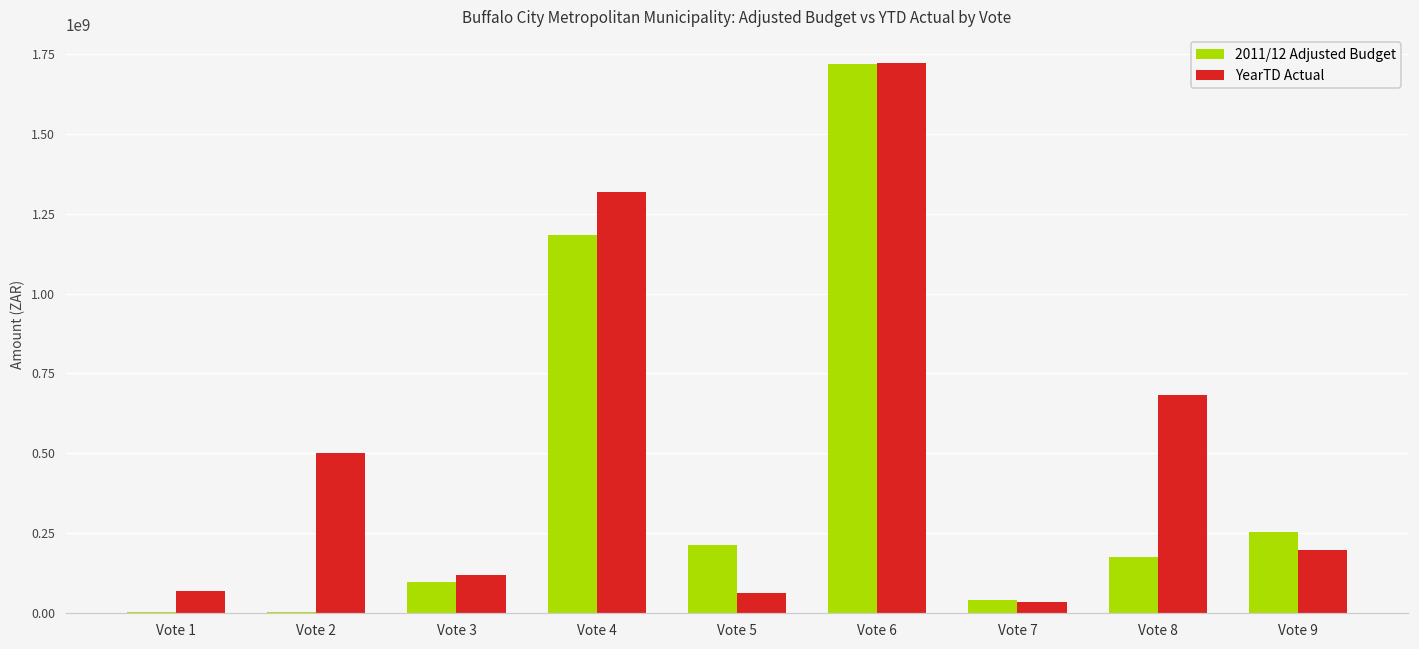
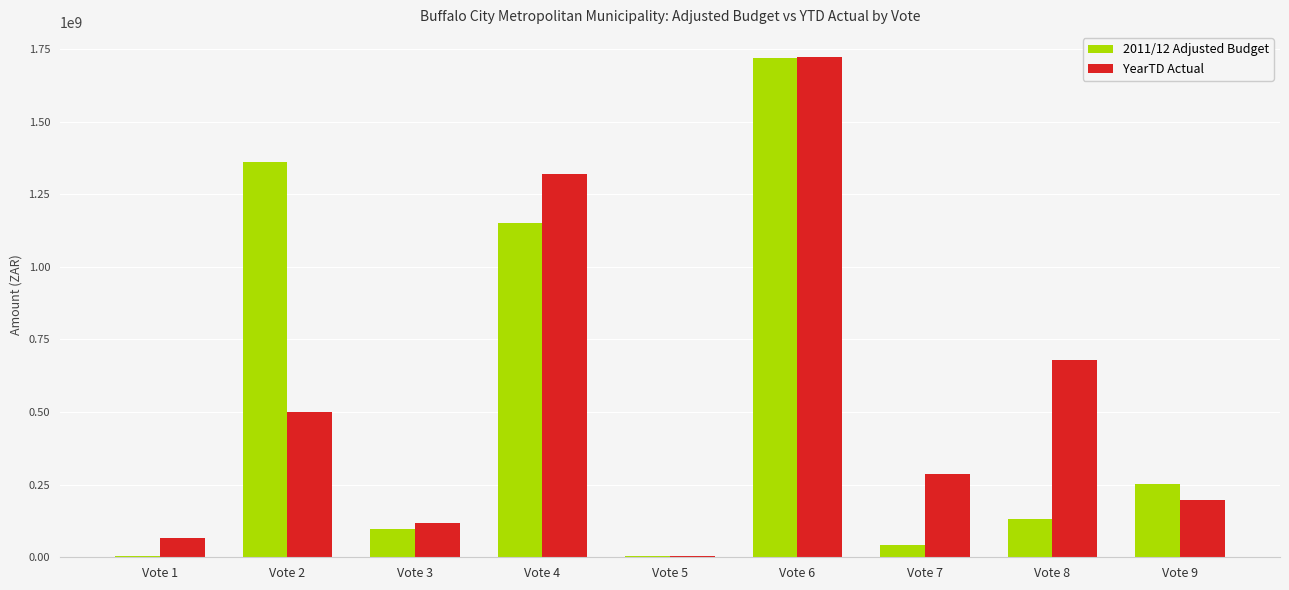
  {
    "2011/12 Adjusted Budget": {
-     "Vote 2": 0,
+     "Vote 2": 1360000000,
      "Vote 3": 100000000,
-     "Vote 4": 1180000000,
-     "Vote 5": 210000000,
+     "Vote 4": 1150000000,
+     "Vote 5": 0,
      "Vote 6": 1720000000,
      "Vote 7": 40000000,
-     "Vote 8": 170000000,
+     "Vote 8": 130000000,
      "Vote 9": 250000000
    },
    "YearTD Actual": {
      "Vote 1": 70000000,
      "Vote 2": 500000000,
      "Vote 3": 120000000,
      "Vote 4": 1320000000,
-     "Vote 5": 60000000,
+     "Vote 5": 0,
      "Vote 6": 1720000000,
-     "Vote 7": 30000000,
+     "Vote 7": 290000000,
      "Vote 8": 680000000,
      "Vote 9": 200000000
    }
  }
